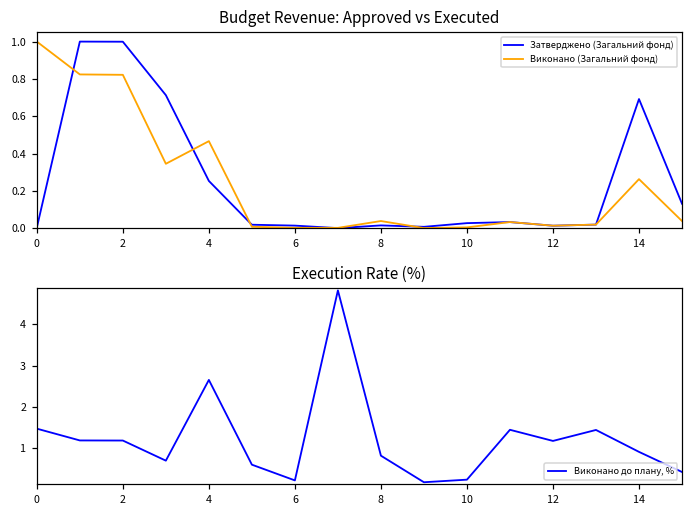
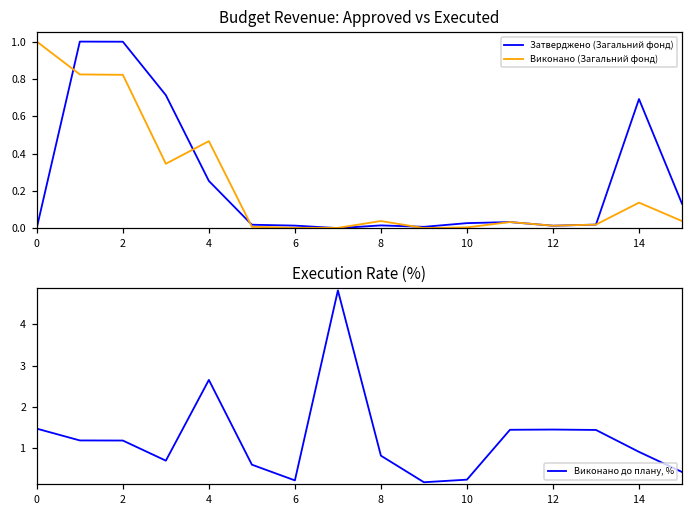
  {
    "Budget Revenue: Approved vs Executed": {
      "Затверджено (Загальний фонд)": {
        "0": 0.00,
        "2": 1.00,
        "4": 0.25,
        "8": 0.02,
        "10": 0.03,
        "14": 0.69
      },
      "Виконано (Загальний фонд)": {
        "0": 1.00,
        "2": 0.82,
        "4": 0.47,
        "8": 0.04,
        "10": 0.00,
-       "14": 0.26
+       "14": 0.14
      }
    },
    "Execution Rate (%)": {
      "0": 1.5,
      "2": 1.2,
      "4": 2.7,
      "6": 0.2,
      "8": 0.8,
      "10": 0.2,
-     "12": 1.2,
+     "12": 1.5,
      "14": 0.9
    }
  }
